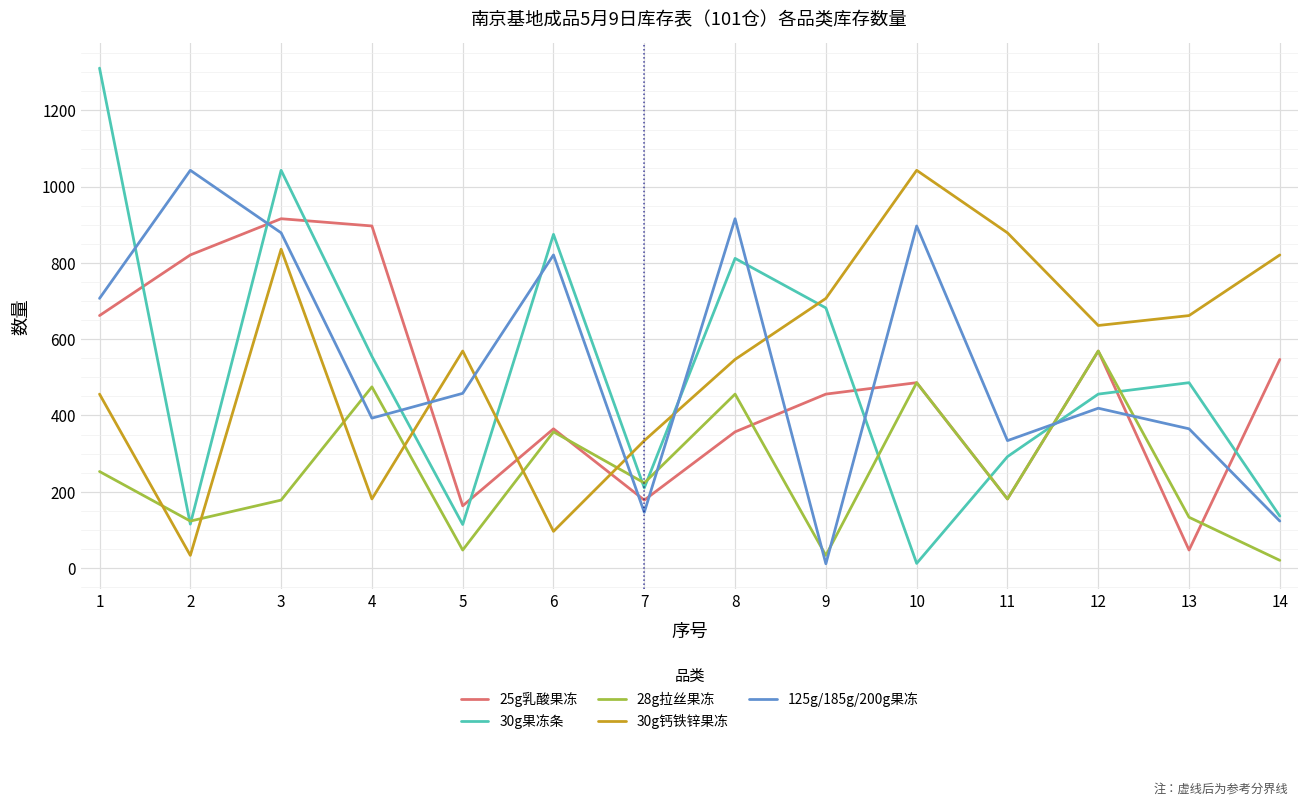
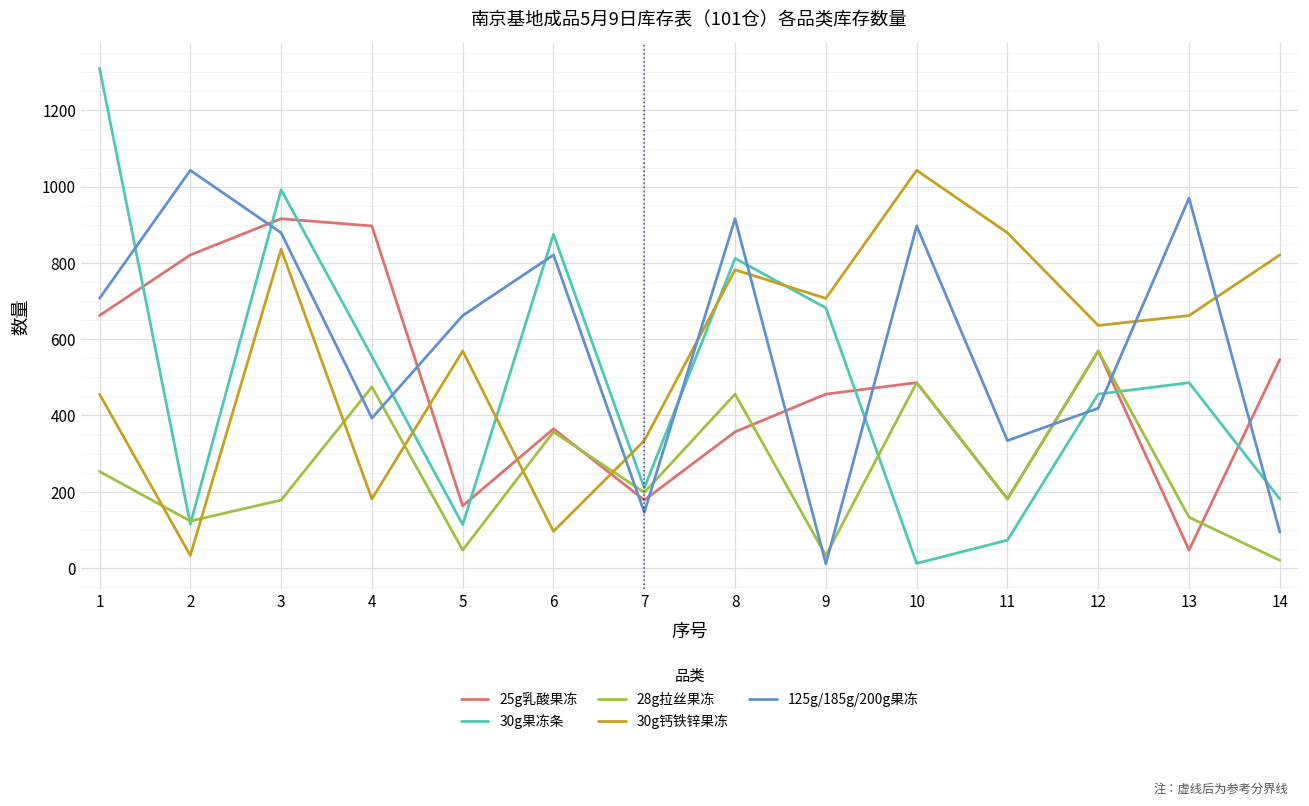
  {
    "25g乳酸果冻": {
      "1": 660,
      "2": 820,
      "3": 920,
      "4": 900,
      "5": 160,
      "6": 370,
      "7": 180,
      "8": 360,
      "9": 460,
      "13": 50,
      "14": 550
    },
    "30g果冻条": {
      "1": 1310,
      "2": 120,
-     "3": 1040,
+     "3": 990,
      "4": 560,
      "5": 110,
      "6": 880,
      "7": 210,
      "8": 810,
      "9": 680,
      "10": 10,
-     "11": 290,
+     "11": 70,
      "12": 460,
      "13": 490,
-     "14": 140
+     "14": 180
    },
    "28g拉丝果冻": {
      "1": 250,
      "2": 120,
      "3": 180,
      "4": 480,
      "5": 50,
      "6": 360,
-     "7": 220,
+     "7": 200,
      "8": 460,
      "9": 30,
      "13": 130,
      "14": 20
    },
    "30g钙铁锌果冻": {
      "1": 460,
      "2": 30,
      "3": 840,
      "4": 180,
      "5": 570,
      "6": 100,
      "7": 330,
-     "8": 550,
+     "8": 780,
      "9": 710,
      "10": 1040,
      "11": 880,
      "12": 640,
      "13": 660,
      "14": 820
    },
    "125g/185g/200g果冻": {
      "1": 710,
      "2": 1040,
      "3": 880,
      "4": 390,
-     "5": 460,
+     "5": 660,
      "6": 820,
      "7": 150,
      "8": 920,
      "9": 10,
      "10": 900,
      "11": 330,
      "12": 420,
-     "13": 370,
-     "14": 120
+     "13": 970,
+     "14": 90
    }
  }
